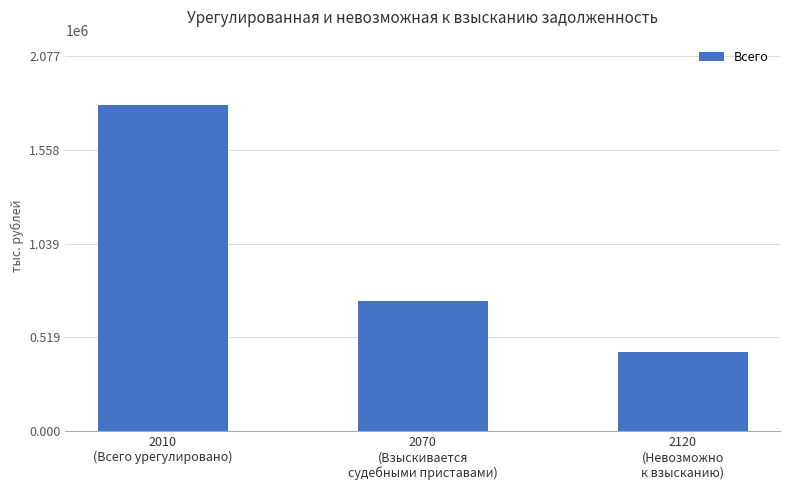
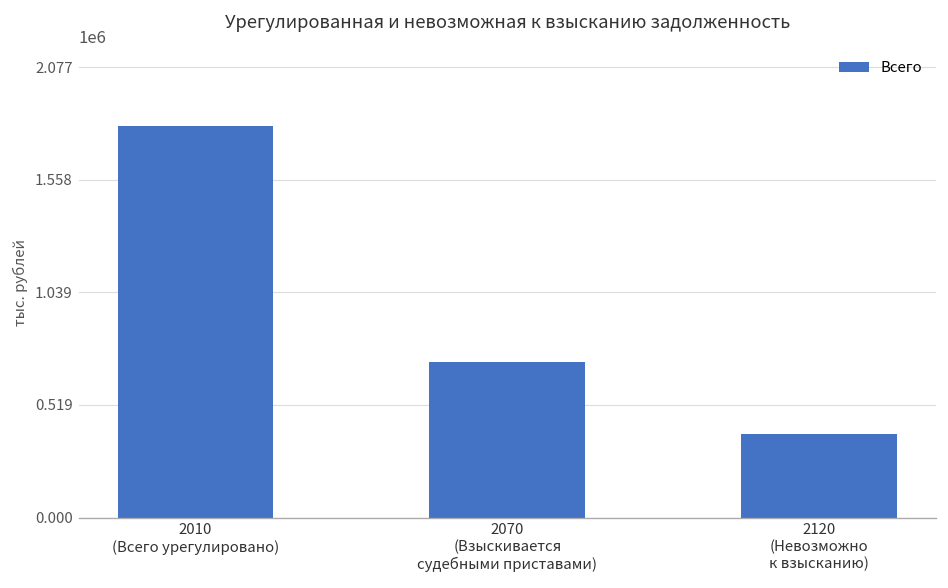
  {
    "2010 (Всего урегулировано)": 1810000,
    "2070 (Взыскивается судебными приставами)": 720000,
-   "2120 (Невозможно к взысканию)": 440000
+   "2120 (Невозможно к взысканию)": 380000
  }
